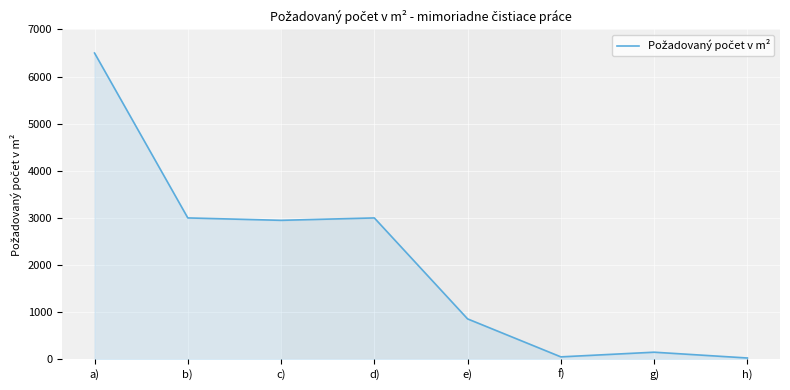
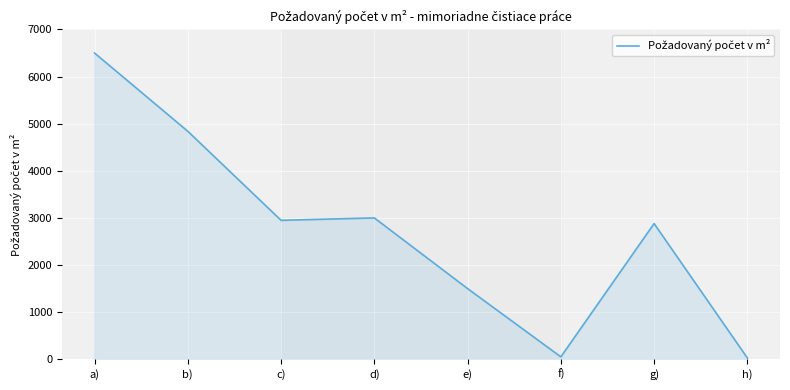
  {
    "a)": 6500,
-   "b)": 3000,
+   "b)": 4800,
    "c)": 2900,
    "d)": 3000,
-   "e)": 900,
+   "e)": 1500,
    "f)": 100,
-   "g)": 200,
+   "g)": 2900,
    "h)": 0
  }
